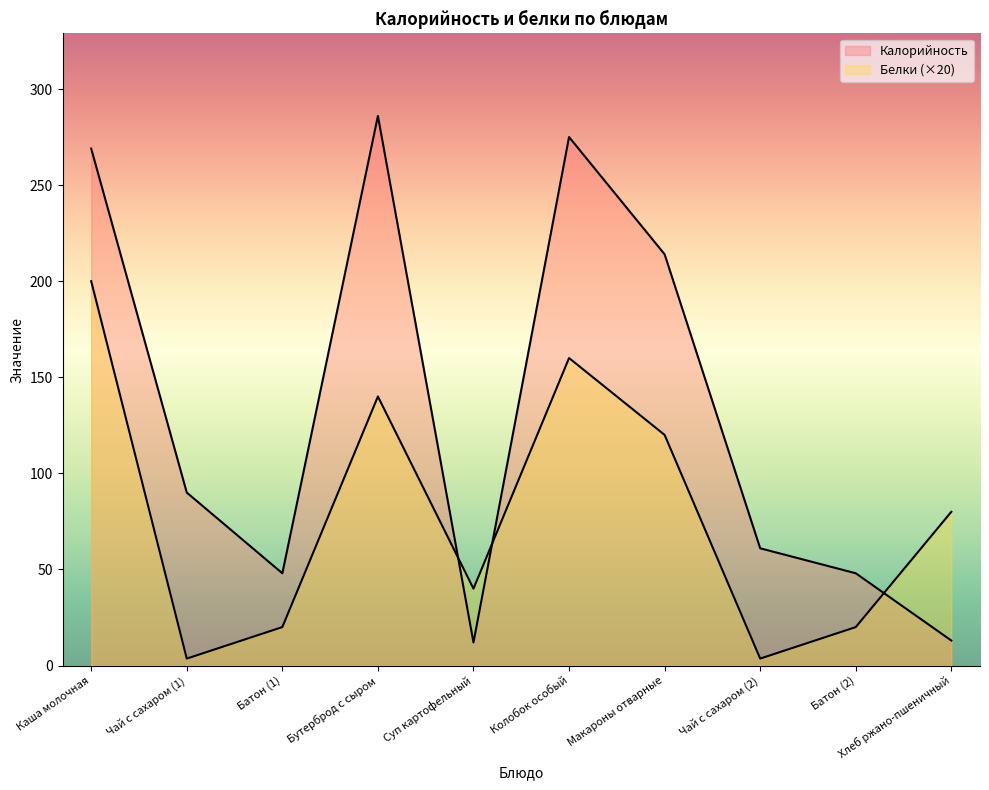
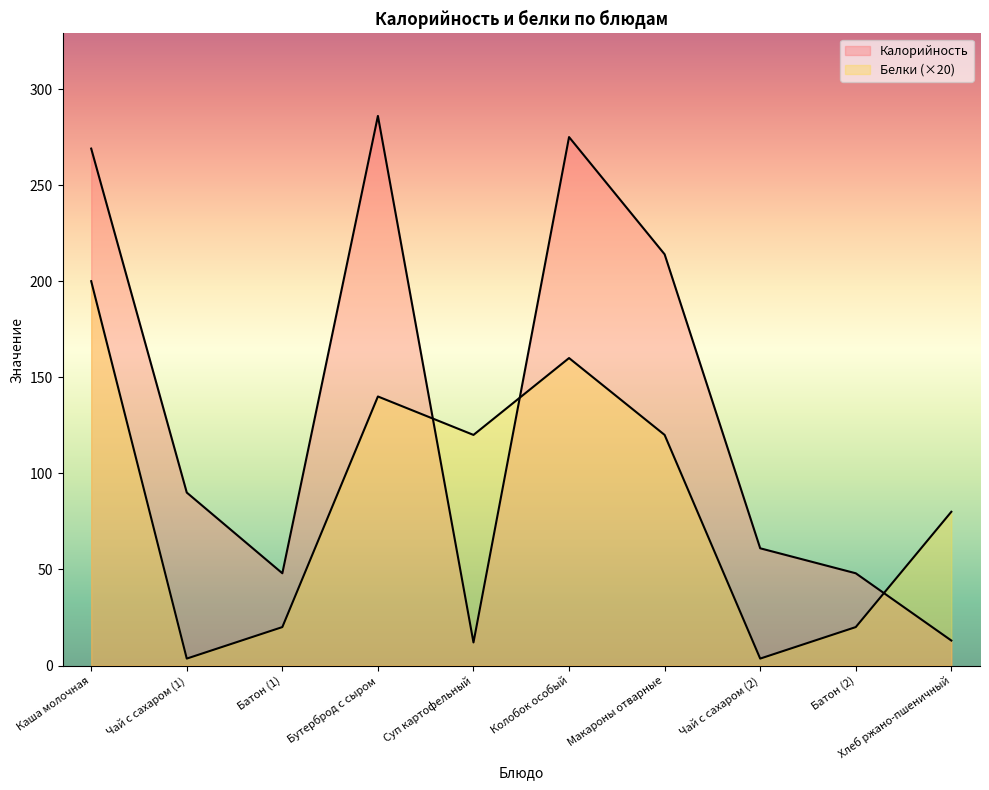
  {
    "Калорийность": {
      "Каша молочная": 269,
      "Чай с сахаром (1)": 90,
      "Батон (1)": 48,
      "Бутерброд с сыром": 286,
      "Суп картофельный": 12,
      "Колобок особый": 275,
      "Макароны отварные": 214,
      "Чай с сахаром (2)": 61,
      "Батон (2)": 48,
      "Хлеб ржано-пшеничный": 13
    },
    "Белки (×20)": {
      "Каша молочная": 200,
      "Чай с сахаром (1)": 4,
      "Батон (1)": 20,
      "Бутерброд с сыром": 140,
-     "Суп картофельный": 40,
+     "Суп картофельный": 120,
      "Колобок особый": 160,
      "Макароны отварные": 120,
      "Чай с сахаром (2)": 4,
      "Батон (2)": 20,
      "Хлеб ржано-пшеничный": 80
    }
  }
